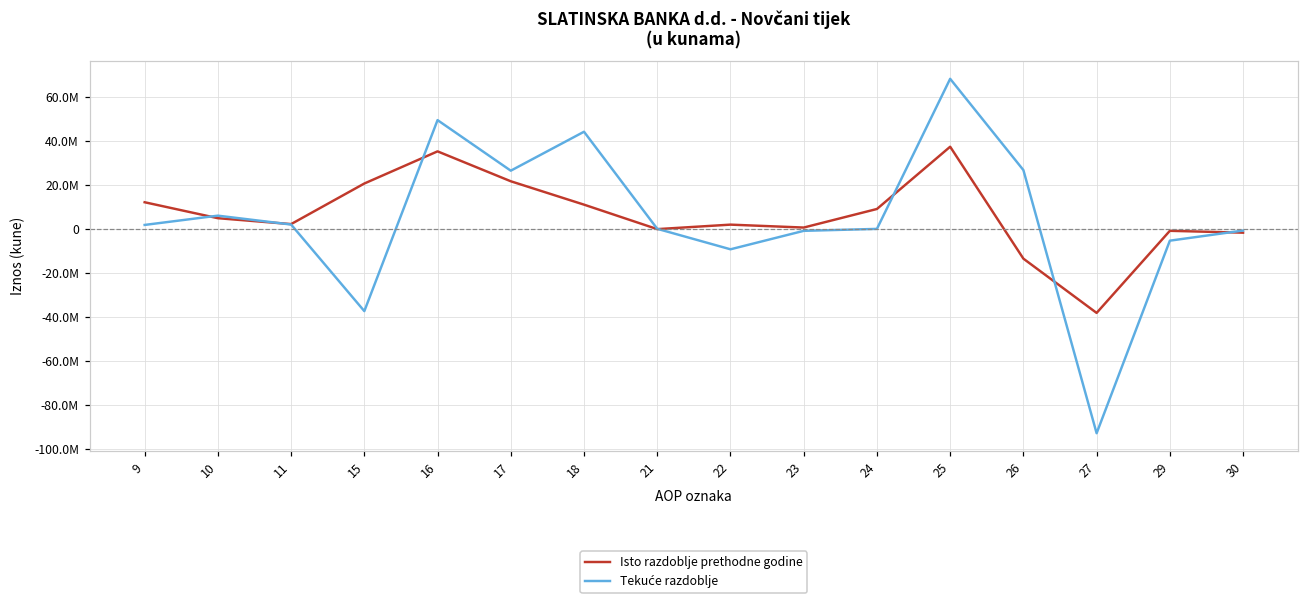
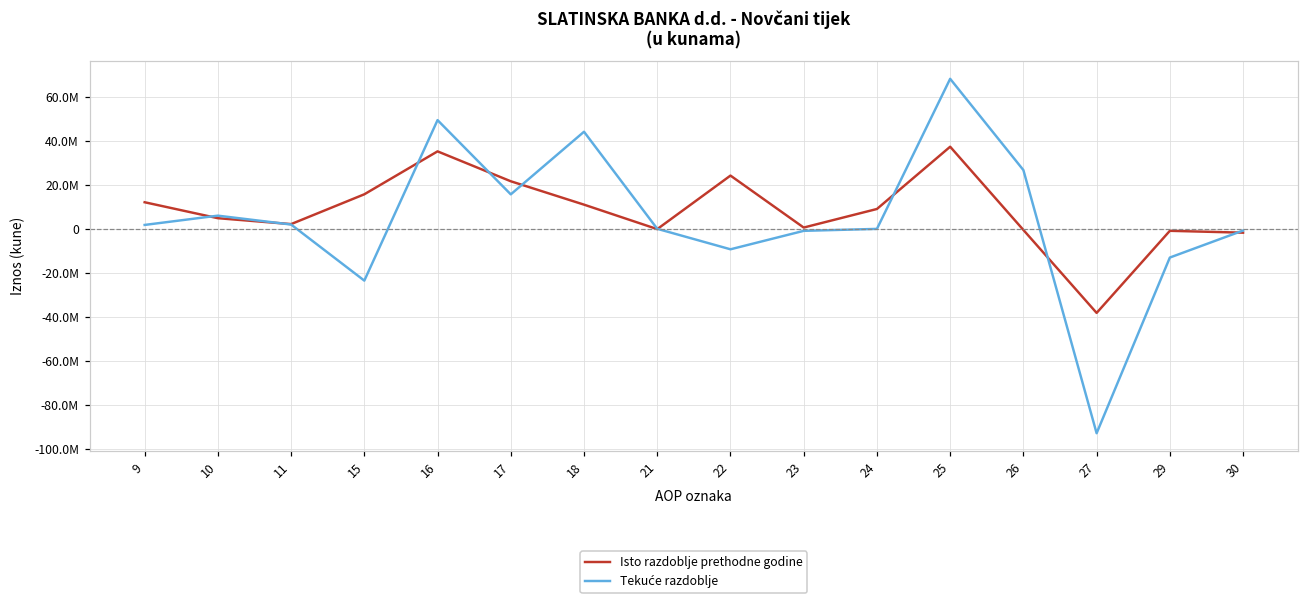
  {
    "Isto razdoblje prethodne godine": {
      "9": 12000000,
-     "15": 21000000,
+     "15": 16000000,
      "16": 35000000,
      "17": 22000000,
      "18": 11000000,
-     "22": 2000000,
+     "22": 24000000,
      "23": 1000000,
      "24": 9000000,
      "25": 37000000,
-     "26": -14000000,
+     "26": 0,
      "27": -38000000,
      "29": -1000000
    },
    "Tekuće razdoblje": {
      "9": 2000000,
-     "15": -37000000,
+     "15": -24000000,
      "16": 49000000,
-     "17": 26000000,
+     "17": 16000000,
      "18": 44000000,
      "22": -9000000,
      "23": -1000000,
      "24": 0,
      "25": 68000000,
      "26": 27000000,
      "27": -93000000,
-     "29": -5000000
+     "29": -13000000
    }
  }
